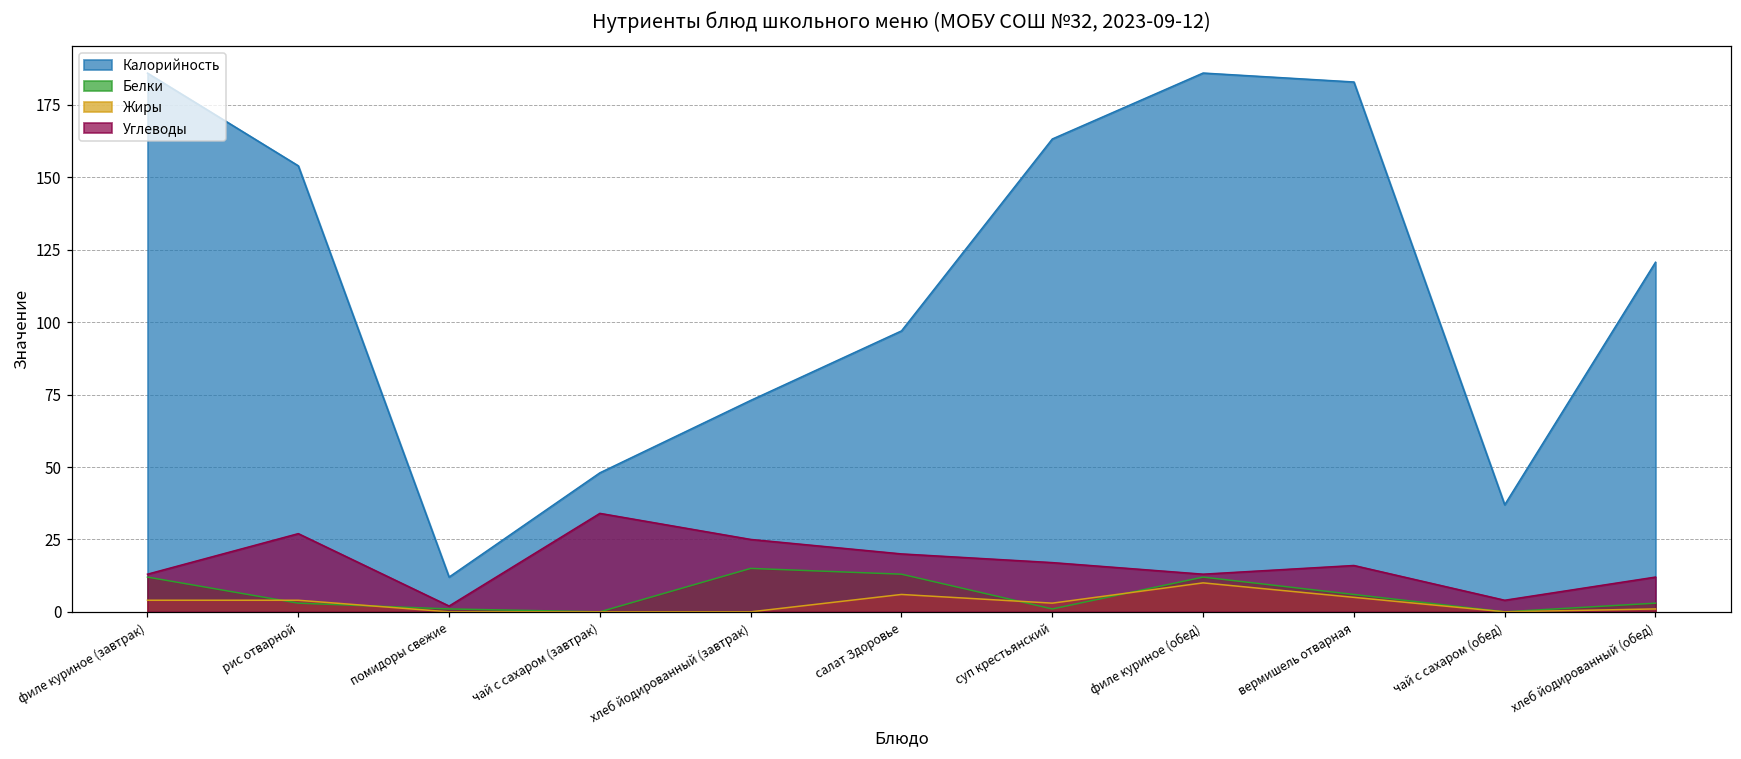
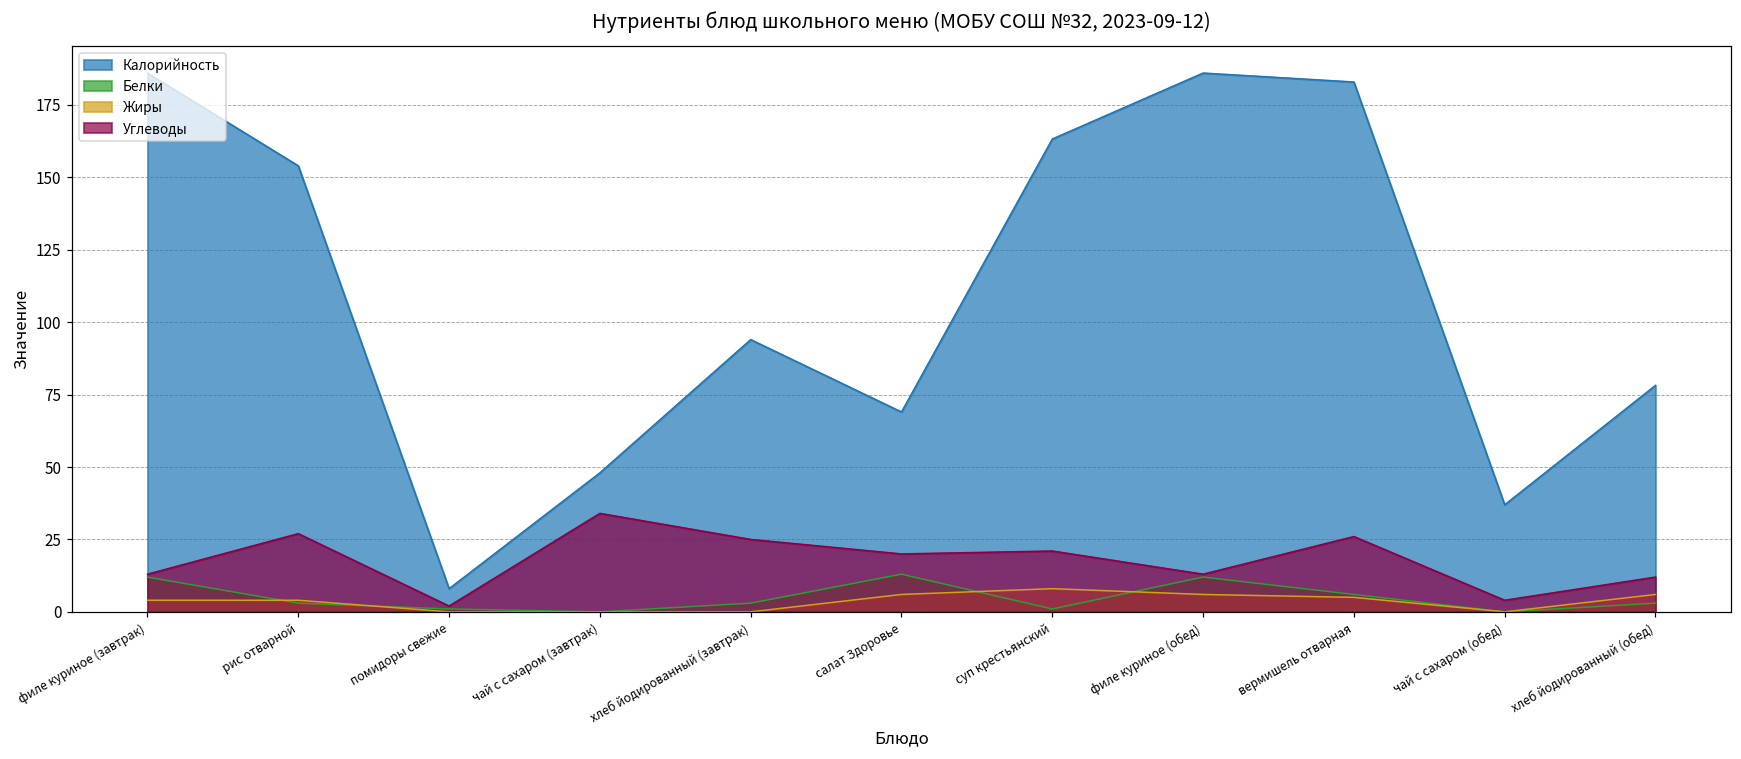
  {
    "Калорийность": {
      "рис отварной": 154,
-     "помидоры свежие": 12,
+     "помидоры свежие": 8,
      "чай с сахаром (завтрак)": 48,
-     "хлеб йодированный (завтрак)": 73,
-     "салат Здоровье": 97,
+     "хлеб йодированный (завтрак)": 94,
+     "салат Здоровье": 69,
      "суп крестьянский": 163,
      "филе куриное (обед)": 186,
      "вермишель отварная": 183,
      "чай с сахаром (обед)": 37,
-     "хлеб йодированный (обед)": 121
+     "хлеб йодированный (обед)": 78
    },
    "Белки": {
      "филе куриное (завтрак)": 12,
      "рис отварной": 3,
      "помидоры свежие": 1,
-     "хлеб йодированный (завтрак)": 15,
+     "хлеб йодированный (завтрак)": 3,
      "салат Здоровье": 13,
      "суп крестьянский": 1,
      "филе куриное (обед)": 12,
      "вермишель отварная": 6,
      "хлеб йодированный (обед)": 3
    },
    "Жиры": {
      "филе куриное (завтрак)": 4,
      "рис отварной": 4,
      "помидоры свежие": 0,
      "хлеб йодированный (завтрак)": 0,
      "салат Здоровье": 6,
-     "суп крестьянский": 3,
-     "филе куриное (обед)": 10,
+     "суп крестьянский": 8,
+     "филе куриное (обед)": 6,
      "вермишель отварная": 5,
-     "хлеб йодированный (обед)": 1
+     "хлеб йодированный (обед)": 6
    },
    "Углеводы": {
      "филе куриное (завтрак)": 13,
      "рис отварной": 27,
      "помидоры свежие": 2,
      "чай с сахаром (завтрак)": 34,
      "хлеб йодированный (завтрак)": 25,
      "салат Здоровье": 20,
-     "суп крестьянский": 17,
+     "суп крестьянский": 21,
      "филе куриное (обед)": 13,
-     "вермишель отварная": 16,
+     "вермишель отварная": 26,
      "чай с сахаром (обед)": 4,
      "хлеб йодированный (обед)": 12
    }
  }
